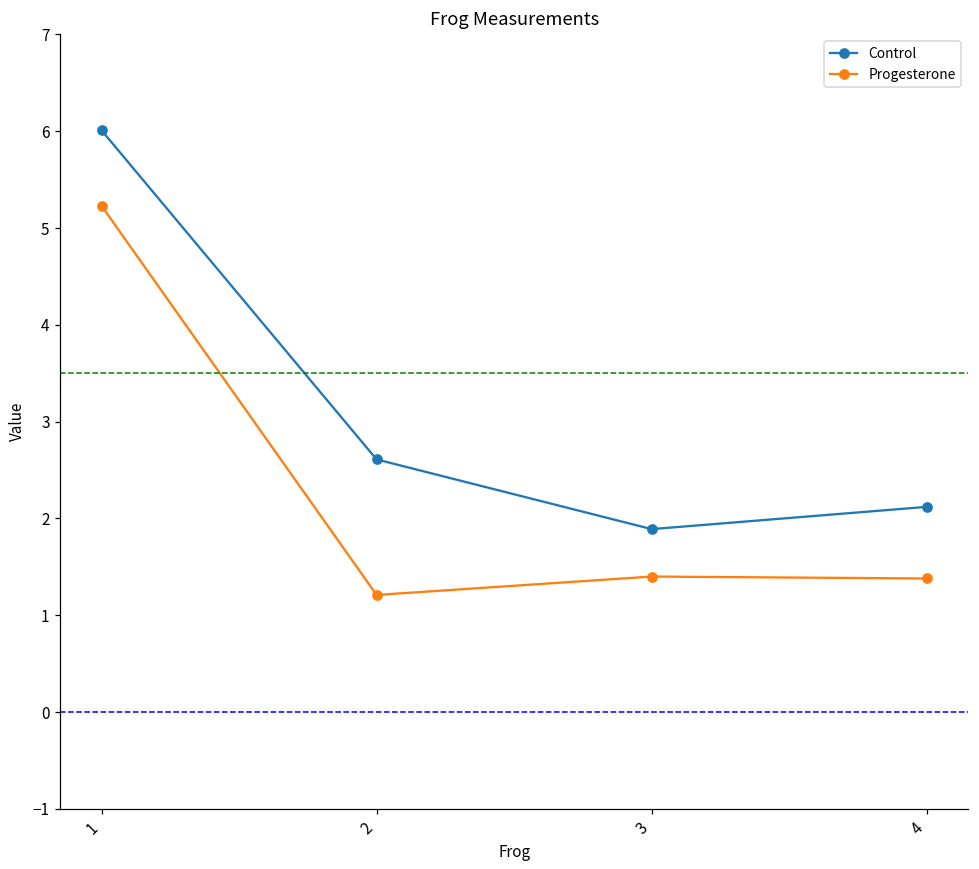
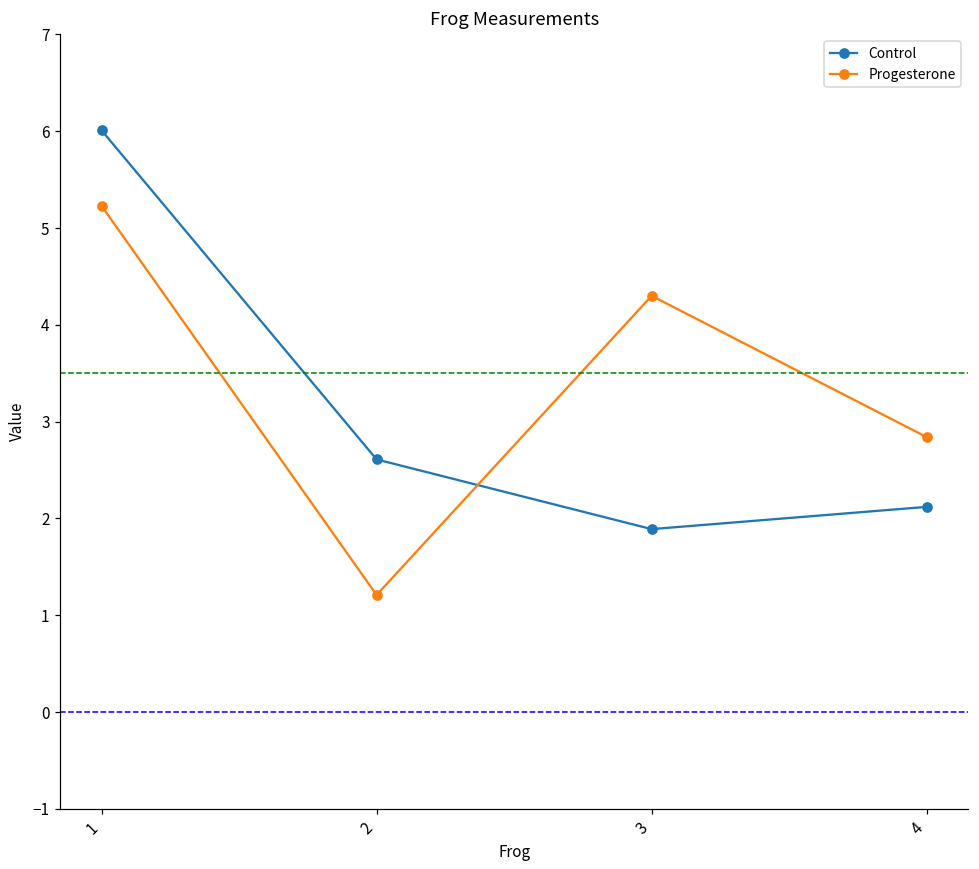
  {
    "Control": {
      "1": 6.0,
      "2": 2.6,
      "3": 1.9,
      "4": 2.1
    },
    "Progesterone": {
      "1": 5.2,
      "2": 1.2,
-     "3": 1.4,
-     "4": 1.4
+     "3": 4.3,
+     "4": 2.8
    }
  }
